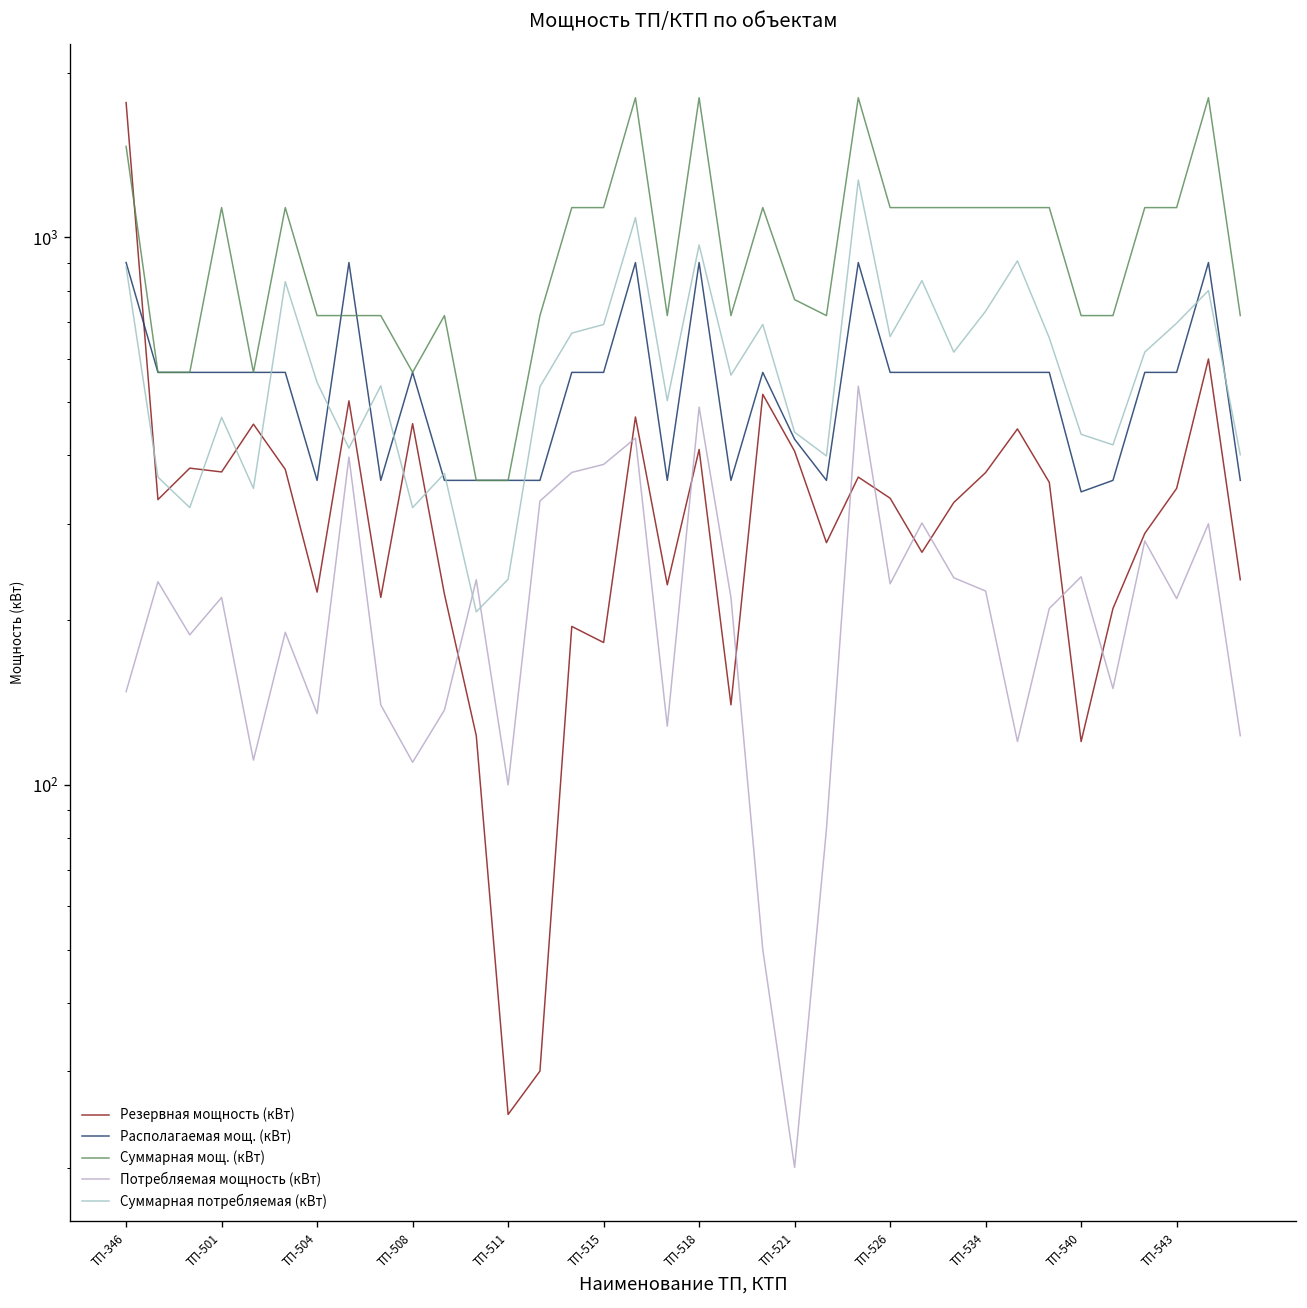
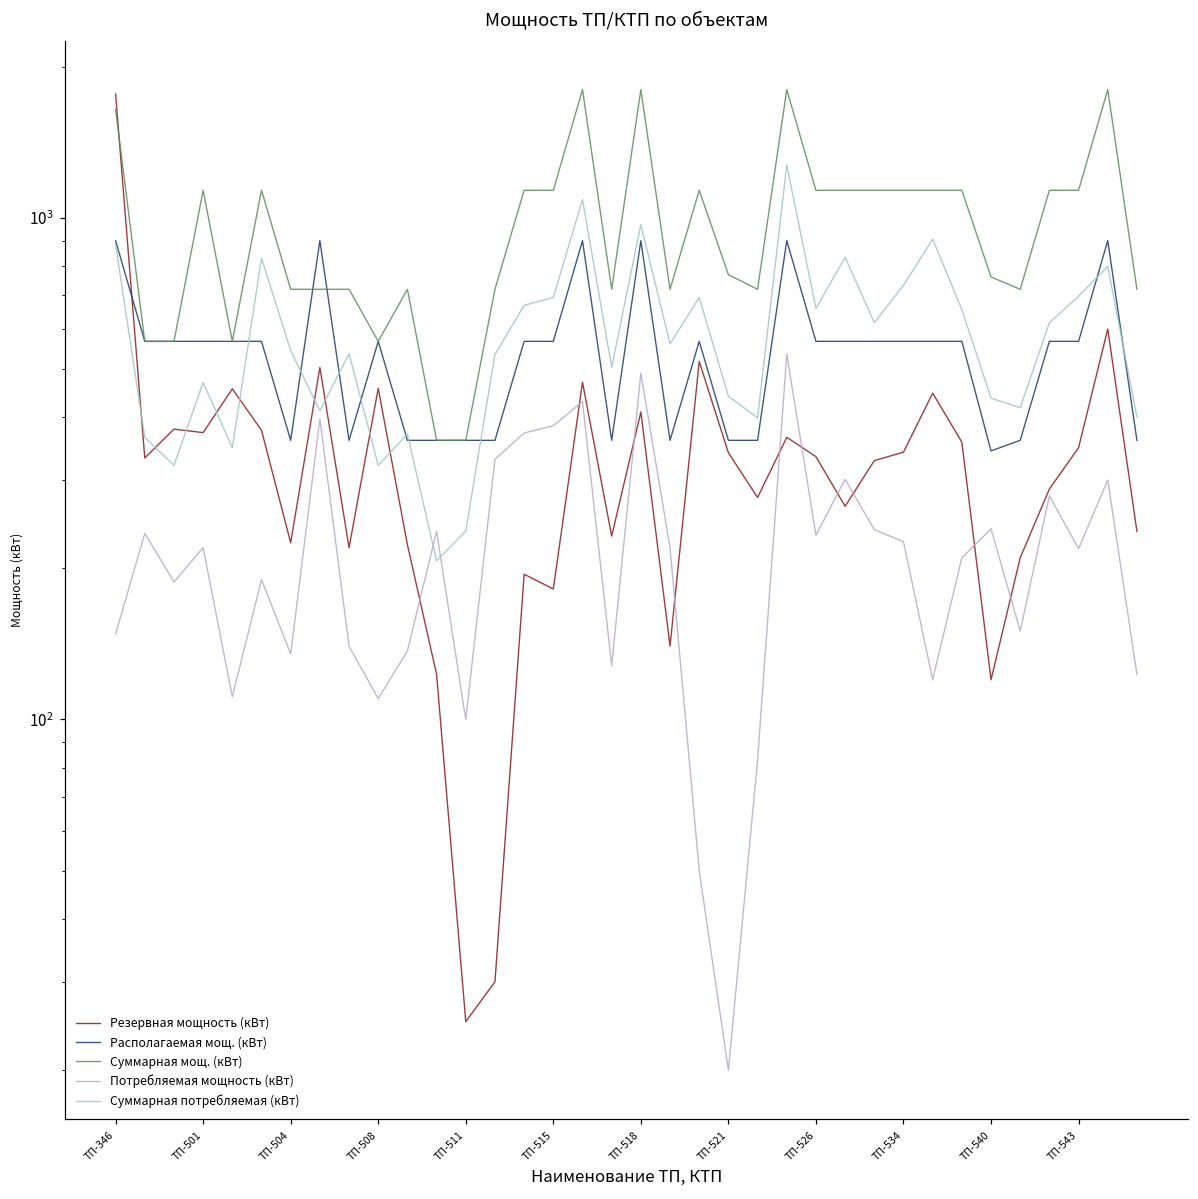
  {
    "Резервная мощность (кВт)": {
      "ТП-346": 1760,
      "ТП-501": 370,
      "ТП-504": 230,
      "ТП-508": 460,
      "ТП-511": 25,
      "ТП-515": 182,
      "ТП-518": 410,
-     "ТП-521": 410,
+     "ТП-521": 340,
      "ТП-526": 330,
-     "ТП-534": 370,
+     "ТП-534": 340,
      "ТП-540": 120,
      "ТП-543": 350
    },
    "Располагаемая мощ. (кВт)": {
      "ТП-346": 900,
      "ТП-501": 570,
      "ТП-504": 360,
      "ТП-515": 570,
      "ТП-518": 900,
-     "ТП-521": 430,
+     "ТП-521": 360,
      "ТП-526": 570,
      "ТП-534": 570,
      "ТП-540": 340,
      "ТП-543": 570
    },
    "Суммарная мощ. (кВт)": {
-     "ТП-346": 1470,
+     "ТП-346": 1640,
      "ТП-501": 1130,
      "ТП-504": 720,
      "ТП-515": 1130,
      "ТП-518": 1800,
      "ТП-521": 770,
      "ТП-526": 1130,
      "ТП-534": 1130,
-     "ТП-540": 720,
+     "ТП-540": 760,
      "ТП-543": 1130
    }
  }
